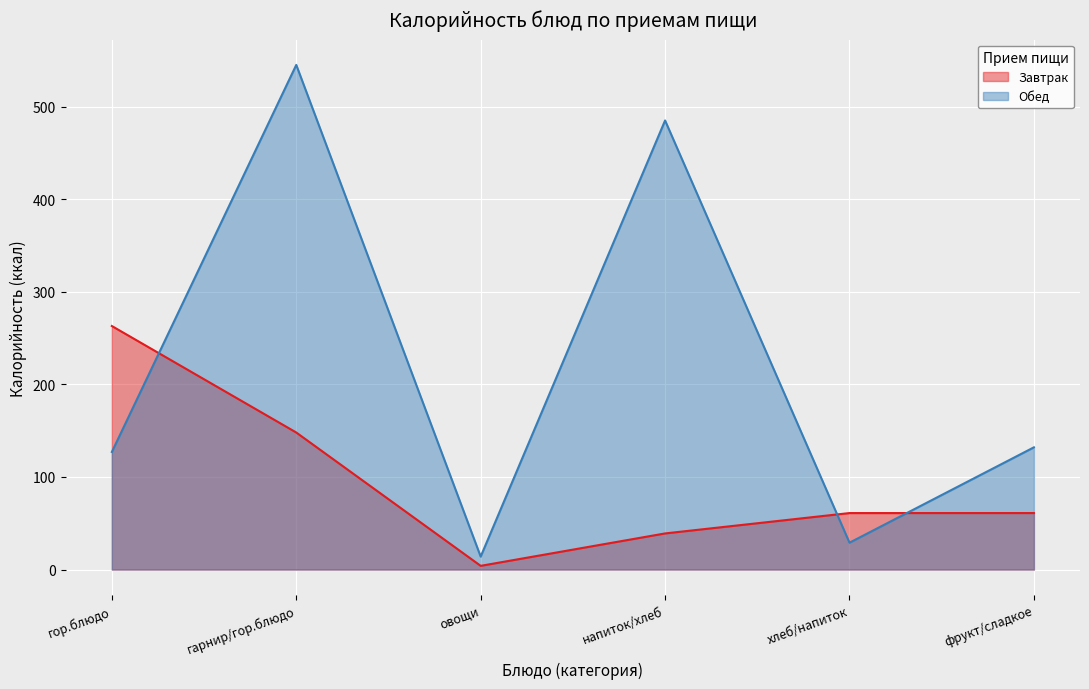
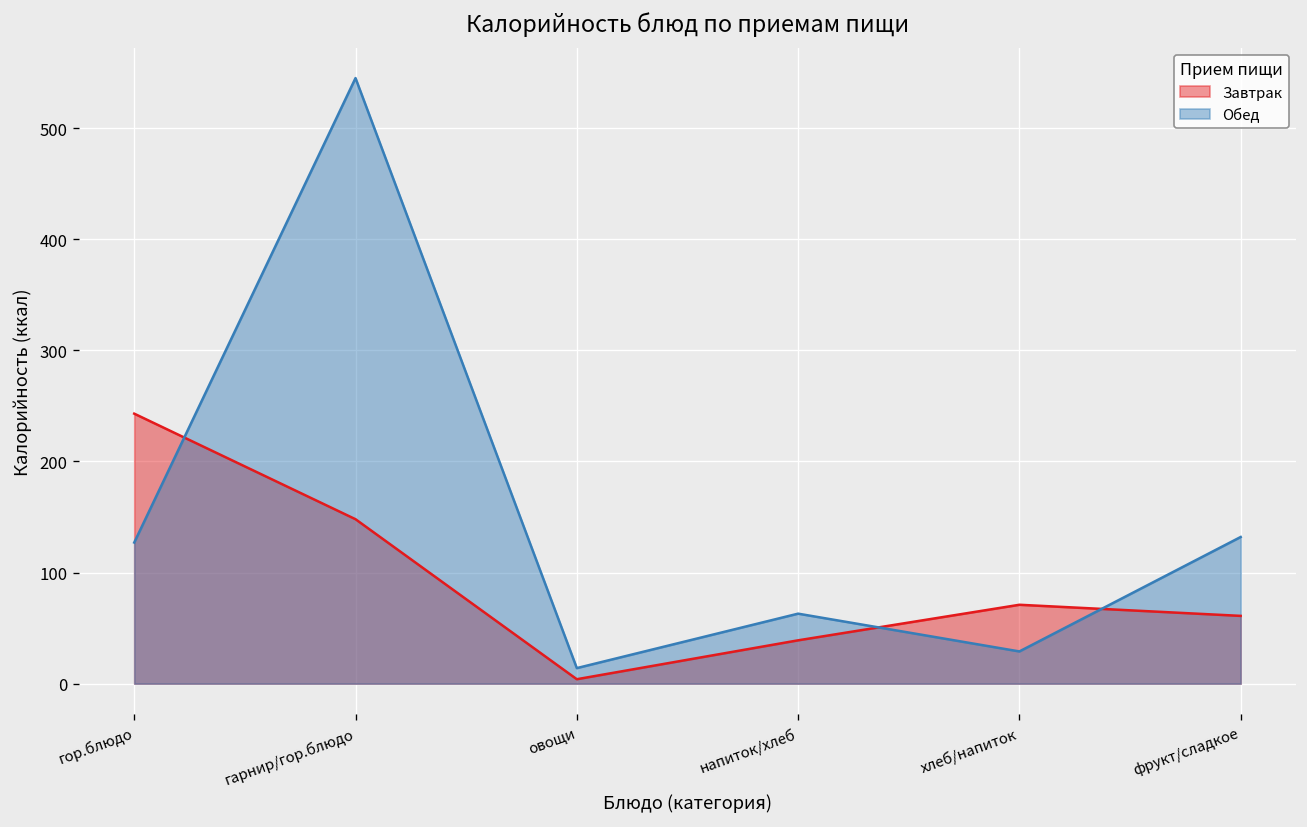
  {
    "Завтрак": {
-     "гор.блюдо": 260,
+     "гор.блюдо": 240,
      "гарнир/гор.блюдо": 150,
      "овощи": 0,
      "напиток/хлеб": 40,
-     "хлеб/напиток": 60,
+     "хлеб/напиток": 70,
      "фрукт/сладкое": 60
    },
    "Обед": {
      "гор.блюдо": 130,
      "гарнир/гор.блюдо": 550,
      "овощи": 10,
-     "напиток/хлеб": 490,
+     "напиток/хлеб": 60,
      "хлеб/напиток": 30,
      "фрукт/сладкое": 130
    }
  }
